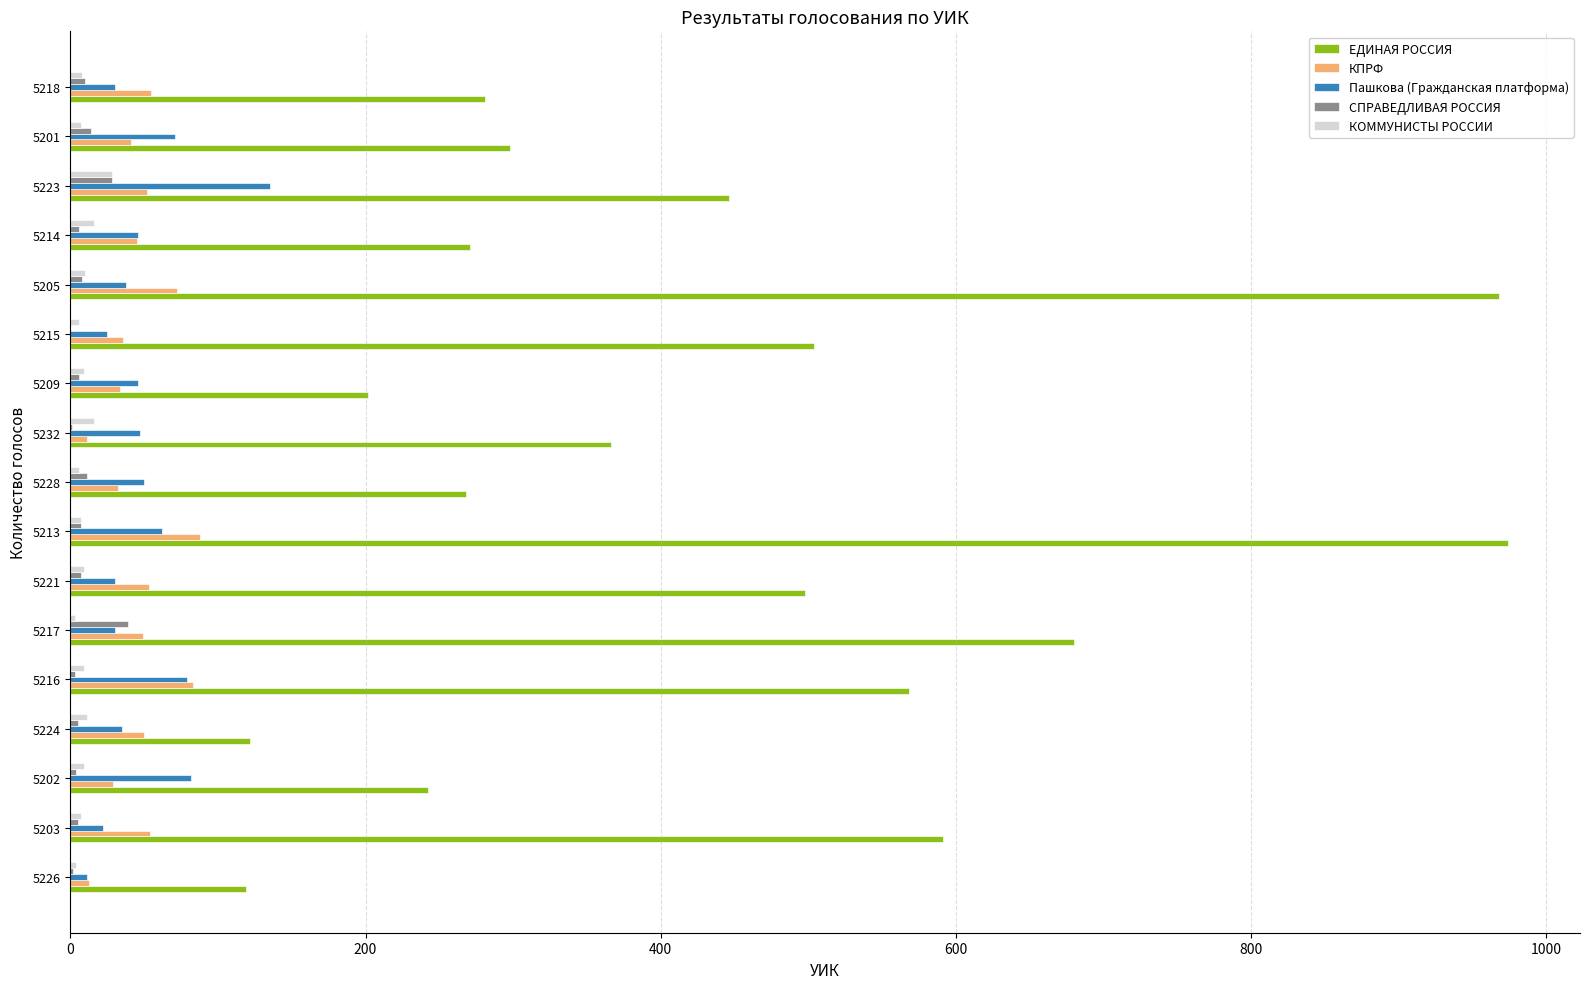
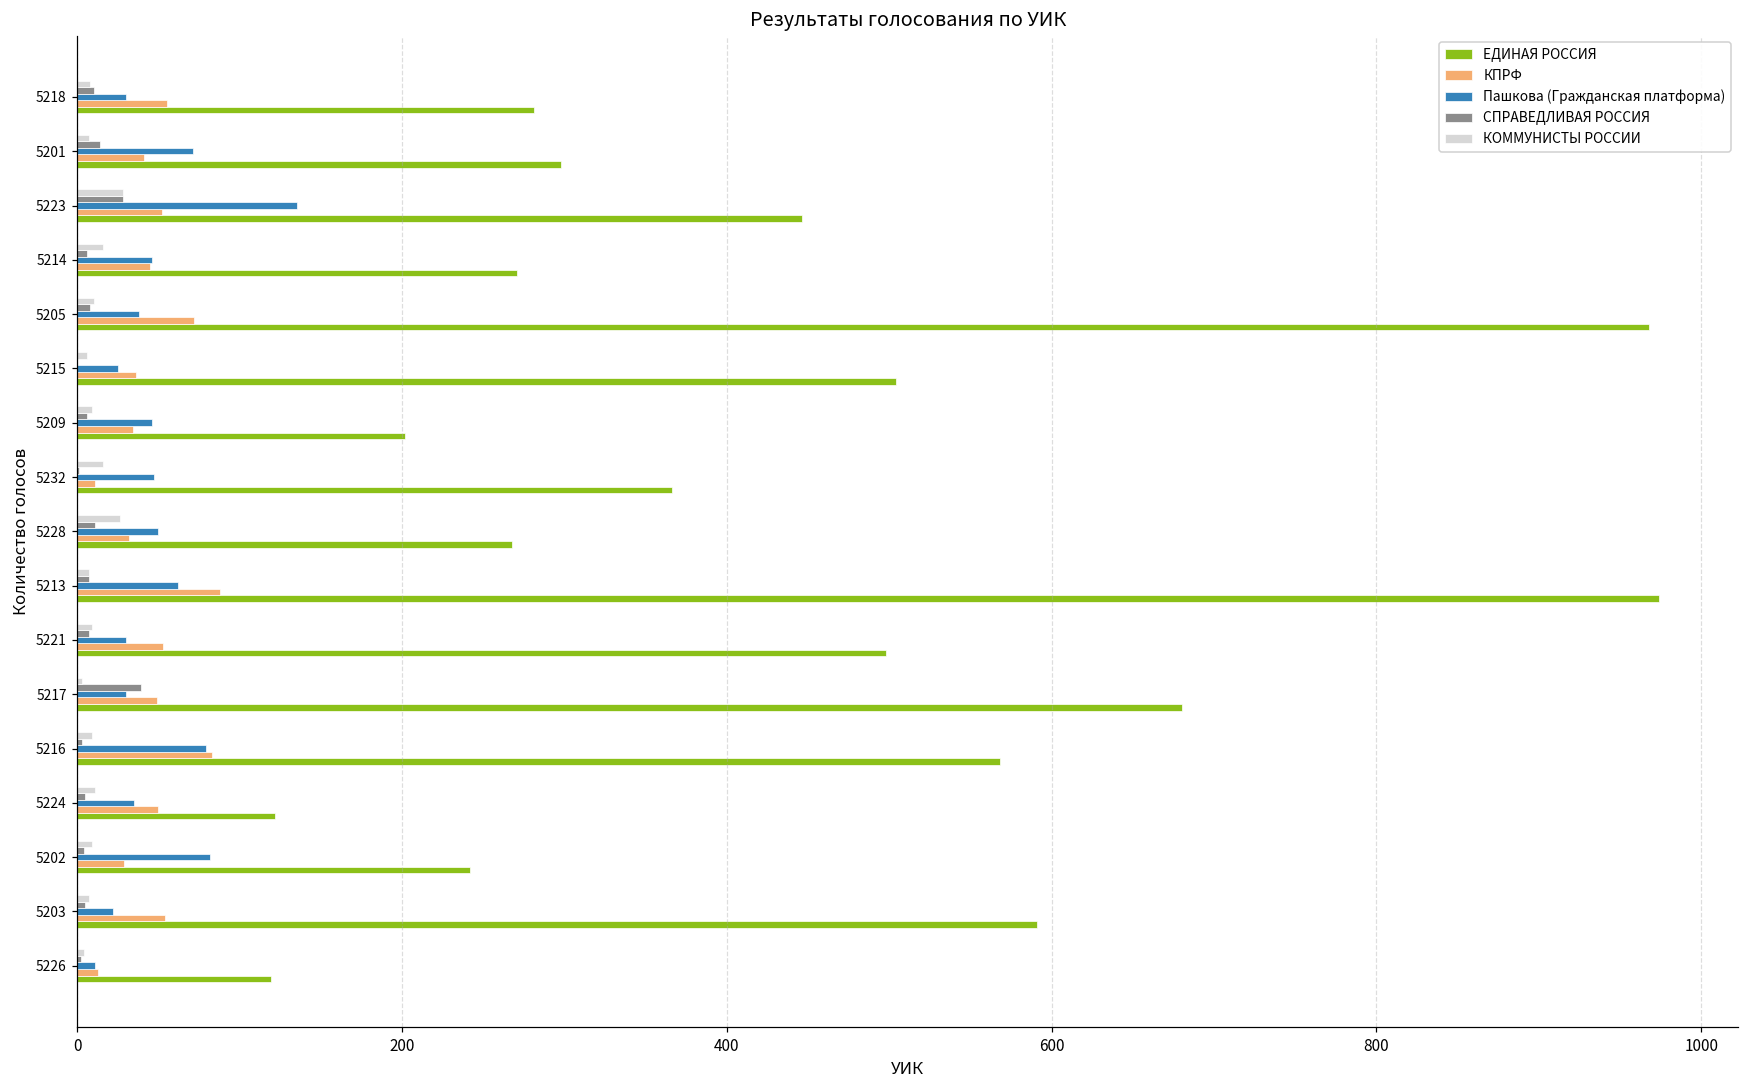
  {
    "ЕДИНАЯ РОССИЯ": {
      "5218": 281,
      "5201": 298,
      "5223": 446,
      "5214": 271,
      "5205": 968,
      "5215": 504,
      "5209": 202,
      "5232": 366,
      "5228": 268,
      "5213": 974,
      "5221": 498,
      "5217": 680,
      "5216": 568,
      "5224": 122,
      "5202": 242,
      "5203": 591,
      "5226": 119
    },
    "КПРФ": {
      "5218": 55,
      "5201": 41,
      "5223": 52,
      "5214": 45,
      "5205": 72,
      "5215": 36,
      "5209": 34,
      "5232": 11,
      "5228": 32,
      "5213": 88,
      "5221": 53,
      "5217": 49,
      "5216": 83,
      "5224": 50,
      "5202": 29,
      "5203": 54,
      "5226": 13
    },
    "Пашкова (Гражданская платформа)": {
      "5218": 30,
      "5201": 71,
      "5223": 135,
      "5214": 46,
      "5205": 38,
      "5215": 25,
      "5209": 46,
      "5232": 47,
      "5228": 50,
      "5213": 62,
      "5221": 30,
      "5217": 30,
      "5216": 79,
      "5224": 35,
      "5202": 82,
      "5203": 22,
      "5226": 11
    },
    "СПРАВЕДЛИВАЯ РОССИЯ": {
      "5218": 10,
      "5201": 14,
      "5223": 28,
      "5214": 6,
      "5205": 8,
      "5215": 0,
      "5209": 6,
      "5228": 11,
      "5213": 7,
      "5221": 7,
      "5217": 39,
      "5216": 3,
      "5224": 5,
      "5202": 4,
      "5203": 5,
      "5226": 2
    },
    "КОММУНИСТЫ РОССИИ": {
      "5218": 8,
      "5201": 7,
      "5223": 28,
      "5214": 16,
      "5205": 10,
      "5215": 6,
      "5209": 9,
      "5232": 16,
-     "5228": 6,
+     "5228": 26,
      "5213": 7,
      "5221": 9,
      "5217": 3,
      "5216": 9,
      "5224": 11,
      "5202": 9,
      "5203": 7,
      "5226": 4
    }
  }
